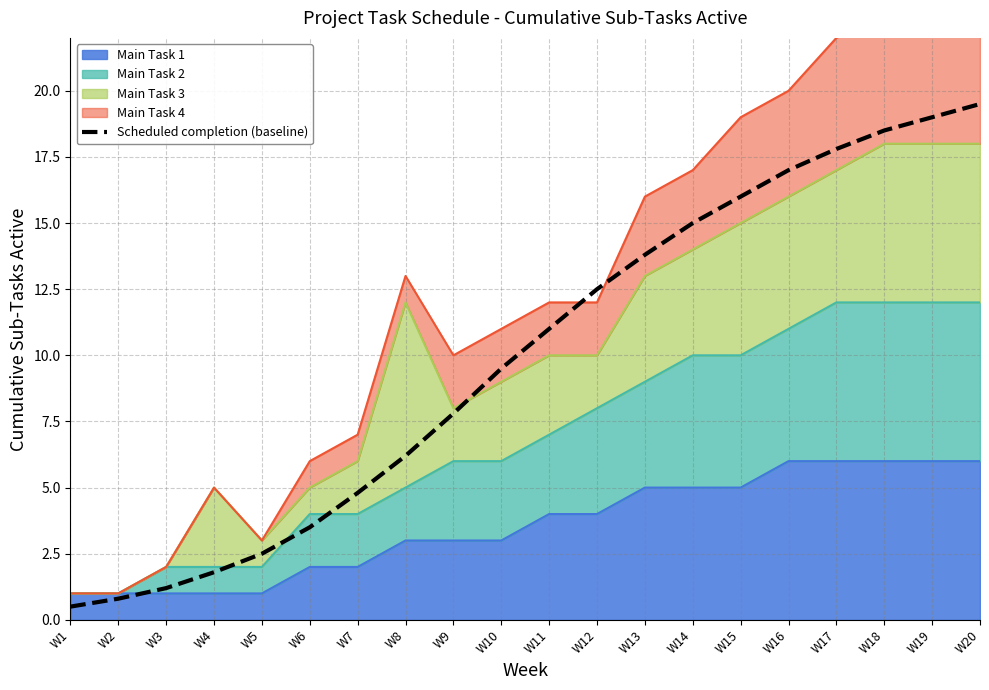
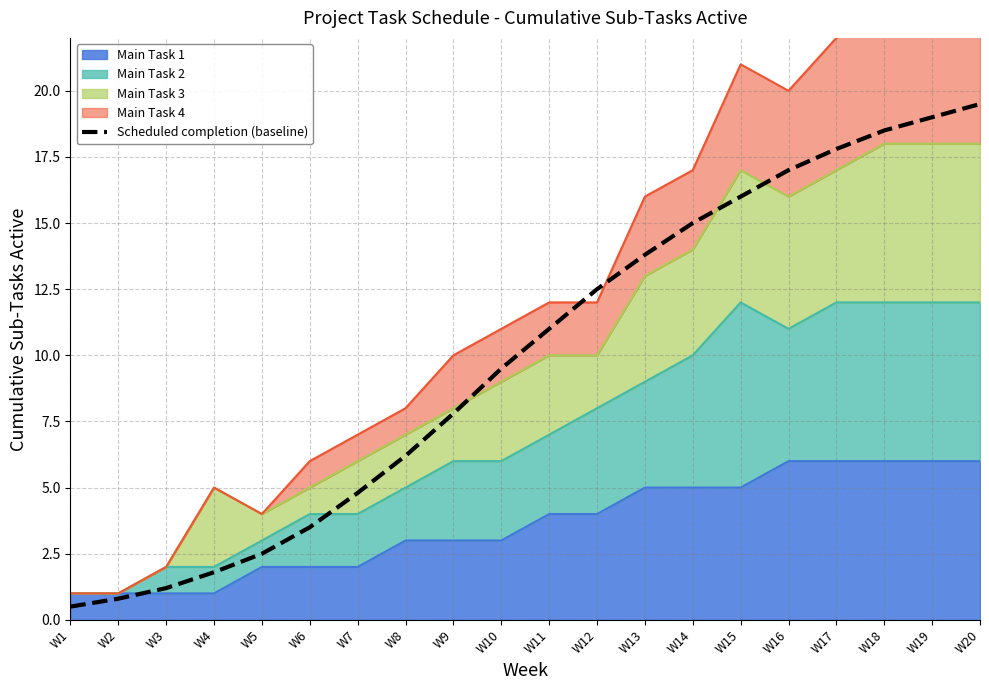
  {
    "Main Task 1": {
      "W3": 1,
      "W4": 1,
-     "W5": 1,
+     "W5": 2,
      "W6": 2,
      "W7": 2,
      "W8": 3,
      "W9": 3,
      "W10": 3,
      "W11": 4,
      "W12": 4,
      "W13": 5,
      "W14": 5,
      "W15": 5,
      "W16": 6,
      "W17": 6,
      "W18": 6,
      "W19": 6,
      "W20": 6
    },
    "Main Task 2": {
      "W4": 1,
      "W5": 1,
      "W6": 2,
      "W7": 2,
      "W8": 2,
      "W9": 3,
      "W10": 3,
      "W11": 3,
      "W12": 4,
      "W13": 4,
      "W14": 5,
-     "W15": 5,
+     "W15": 7,
      "W16": 5,
      "W17": 6,
      "W18": 6,
      "W19": 6,
      "W20": 6
    },
    "Main Task 3": {
      "W6": 1,
      "W7": 2,
-     "W8": 7,
+     "W8": 2,
      "W9": 2,
      "W10": 3,
      "W11": 3,
      "W12": 2,
      "W13": 4,
      "W14": 4,
      "W15": 5,
      "W16": 5,
      "W17": 5,
      "W18": 6,
      "W19": 6,
      "W20": 6
    },
    "Main Task 4": {
      "W6": 1,
      "W7": 1,
      "W8": 1,
      "W9": 2,
      "W10": 2,
      "W11": 2,
      "W12": 2,
      "W13": 3,
      "W14": 3,
      "W15": 4,
      "W16": 4,
      "W17": 5
    },
    "Scheduled completion (baseline)": {
      "W1": 0.5,
      "W2": 0.8,
      "W3": 1.2,
      "W4": 1.8,
      "W5": 2.5,
      "W6": 3.5,
      "W7": 4.8,
      "W8": 6.2,
      "W9": 7.8,
      "W10": 9.5,
      "W11": 11,
      "W12": 12.5,
      "W13": 13.8,
      "W14": 15,
      "W15": 16,
      "W16": 17,
      "W17": 17.8,
      "W18": 18.5,
      "W19": 19,
      "W20": 19.5
    }
  }
